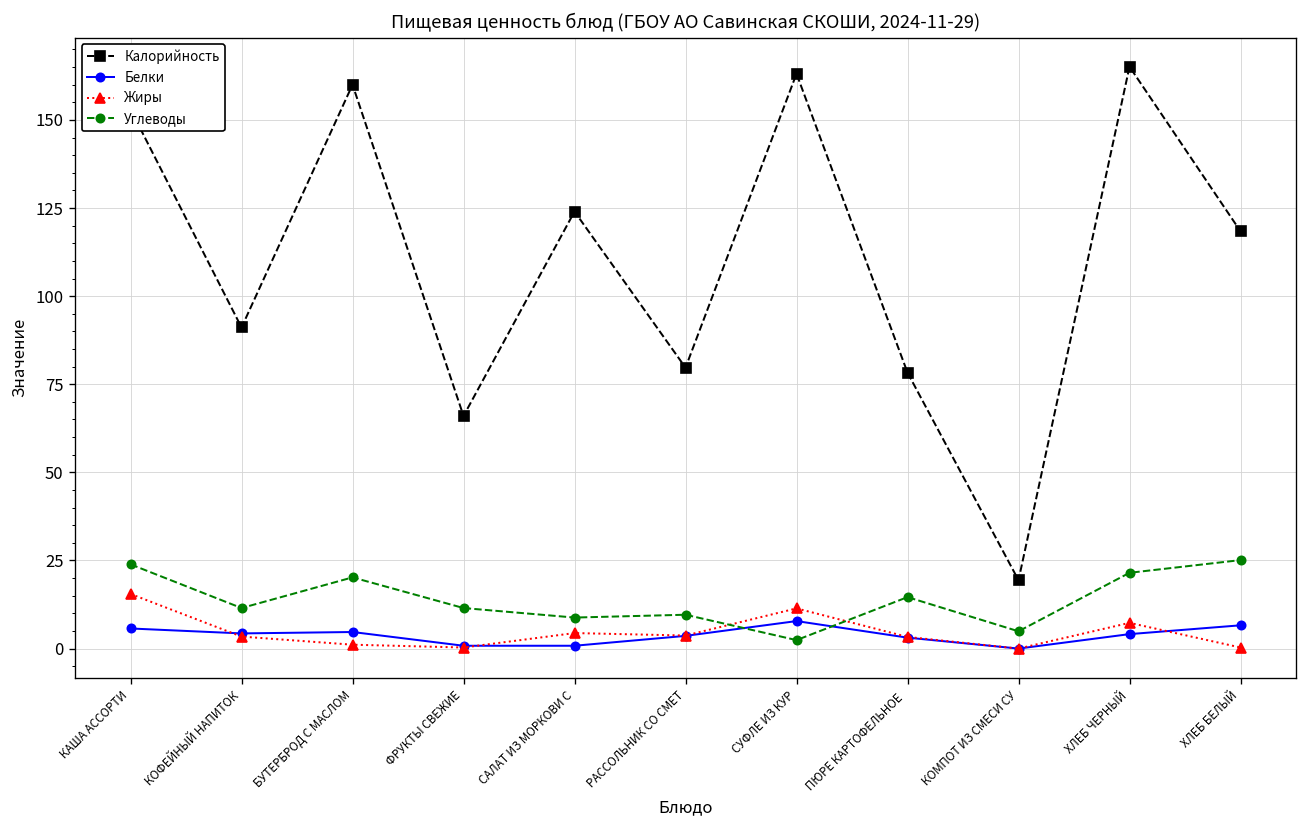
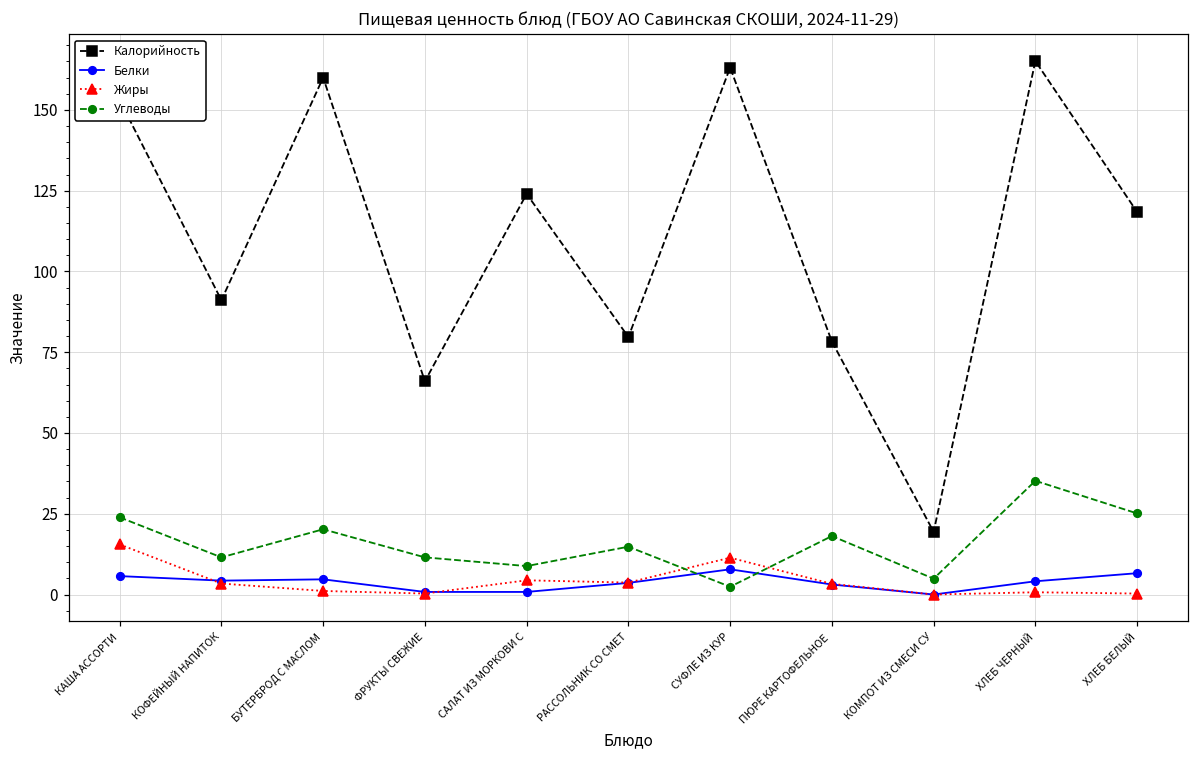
  {
    "Калорийность": {
      "КОФЕЙНЫЙ НАПИТОК": 91,
      "БУТЕРБРОД С МАСЛОМ": 160,
      "ФРУКТЫ СВЕЖИЕ": 66,
      "САЛАТ ИЗ МОРКОВИ С": 124,
      "РАССОЛЬНИК СО СМЕТ": 80,
      "СУФЛЕ ИЗ КУР": 163,
      "ПЮРЕ КАРТОФЕЛЬНОЕ": 78,
      "КОМПОТ ИЗ СМЕСИ СУ": 19,
      "ХЛЕБ ЧЕРНЫЙ": 165,
      "ХЛЕБ БЕЛЫЙ": 118
    },
    "Белки": {
      "КАША АССОРТИ": 6,
      "КОФЕЙНЫЙ НАПИТОК": 4,
      "БУТЕРБРОД С МАСЛОМ": 5,
      "САЛАТ ИЗ МОРКОВИ С": 1,
      "СУФЛЕ ИЗ КУР": 8,
      "ХЛЕБ ЧЕРНЫЙ": 4,
      "ХЛЕБ БЕЛЫЙ": 7
    },
    "Жиры": {
      "КАША АССОРТИ": 16,
      "КОФЕЙНЫЙ НАПИТОК": 3,
      "БУТЕРБРОД С МАСЛОМ": 1,
      "САЛАТ ИЗ МОРКОВИ С": 4,
      "СУФЛЕ ИЗ КУР": 11,
-     "ХЛЕБ ЧЕРНЫЙ": 7,
+     "ХЛЕБ ЧЕРНЫЙ": 1,
      "ХЛЕБ БЕЛЫЙ": 0
    },
    "Углеводы": {
      "КАША АССОРТИ": 24,
      "КОФЕЙНЫЙ НАПИТОК": 12,
      "БУТЕРБРОД С МАСЛОМ": 20,
      "ФРУКТЫ СВЕЖИЕ": 12,
      "САЛАТ ИЗ МОРКОВИ С": 9,
-     "РАССОЛЬНИК СО СМЕТ": 10,
+     "РАССОЛЬНИК СО СМЕТ": 15,
      "СУФЛЕ ИЗ КУР": 2,
-     "ПЮРЕ КАРТОФЕЛЬНОЕ": 15,
+     "ПЮРЕ КАРТОФЕЛЬНОЕ": 18,
      "КОМПОТ ИЗ СМЕСИ СУ": 5,
-     "ХЛЕБ ЧЕРНЫЙ": 22,
+     "ХЛЕБ ЧЕРНЫЙ": 35,
      "ХЛЕБ БЕЛЫЙ": 25
    }
  }
